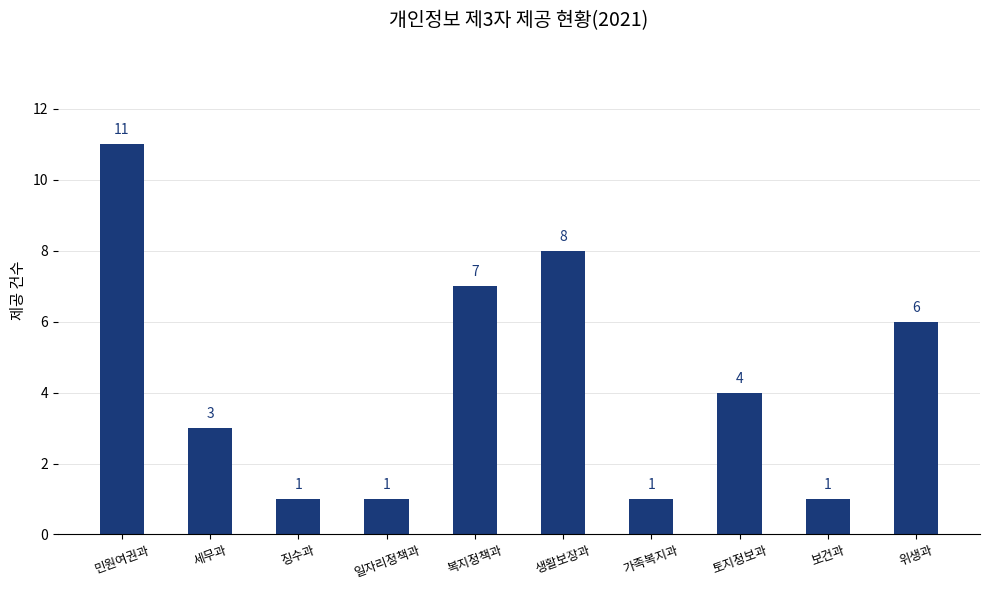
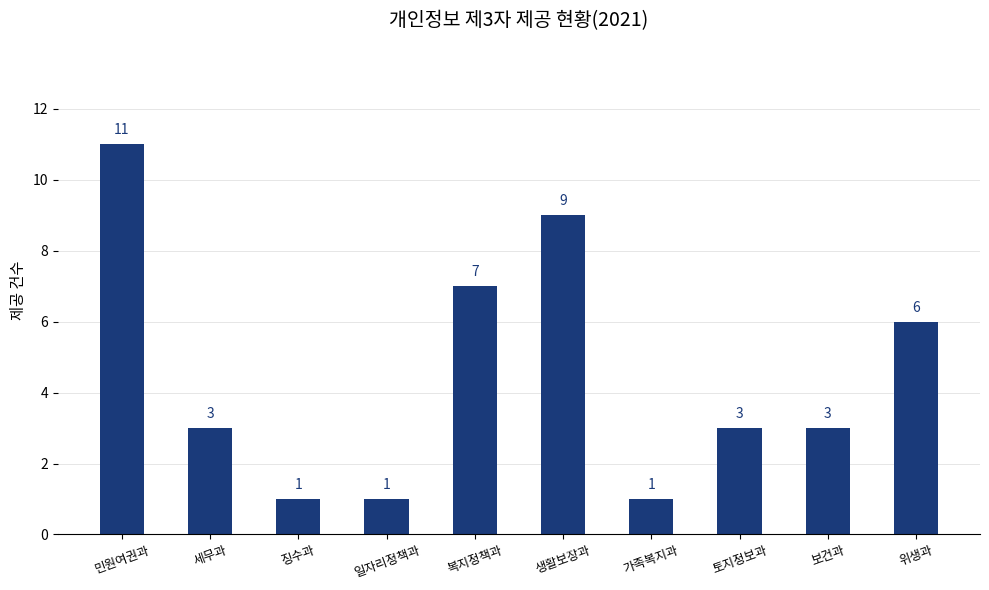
  {
    "민원여권과": 11,
    "세무과": 3,
    "징수과": 1,
    "일자리정책과": 1,
    "복지정책과": 7,
-   "생활보장과": 8,
+   "생활보장과": 9,
    "가족복지과": 1,
-   "토지정보과": 4,
-   "보건과": 1,
+   "토지정보과": 3,
+   "보건과": 3,
    "위생과": 6
  }
